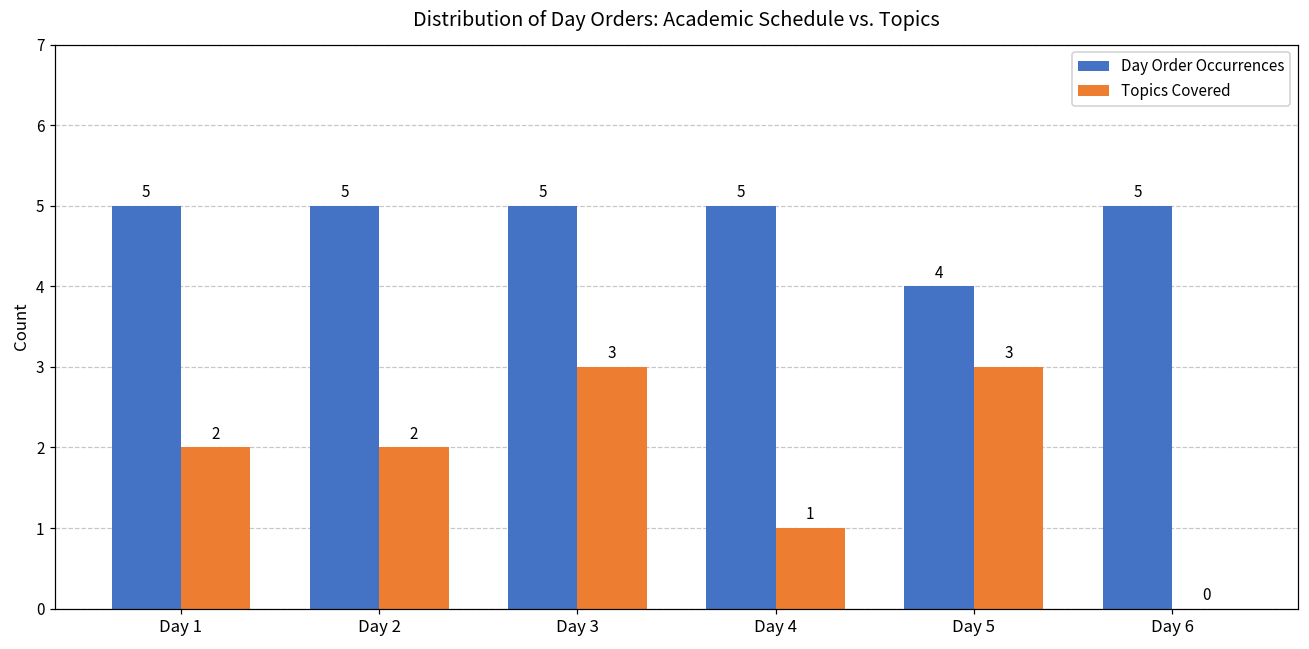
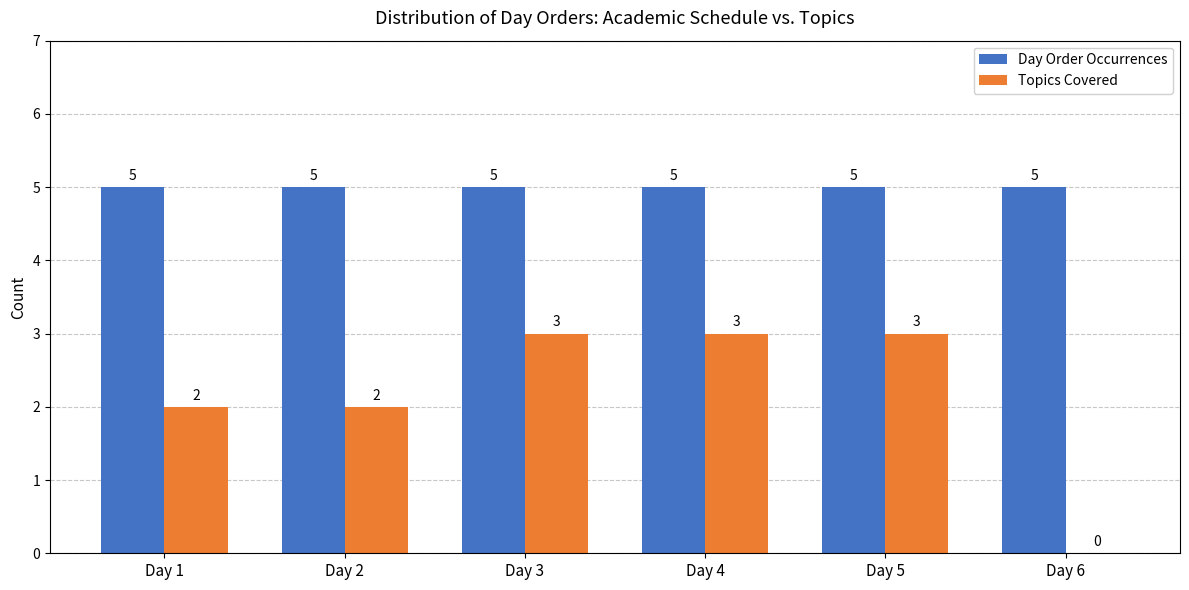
  {
    "Day Order Occurrences": {
      "Day 1": 5,
      "Day 2": 5,
      "Day 3": 5,
      "Day 4": 5,
-     "Day 5": 4,
+     "Day 5": 5,
      "Day 6": 5
    },
    "Topics Covered": {
      "Day 1": 2,
      "Day 2": 2,
      "Day 3": 3,
-     "Day 4": 1,
+     "Day 4": 3,
      "Day 5": 3,
      "Day 6": 0
    }
  }
